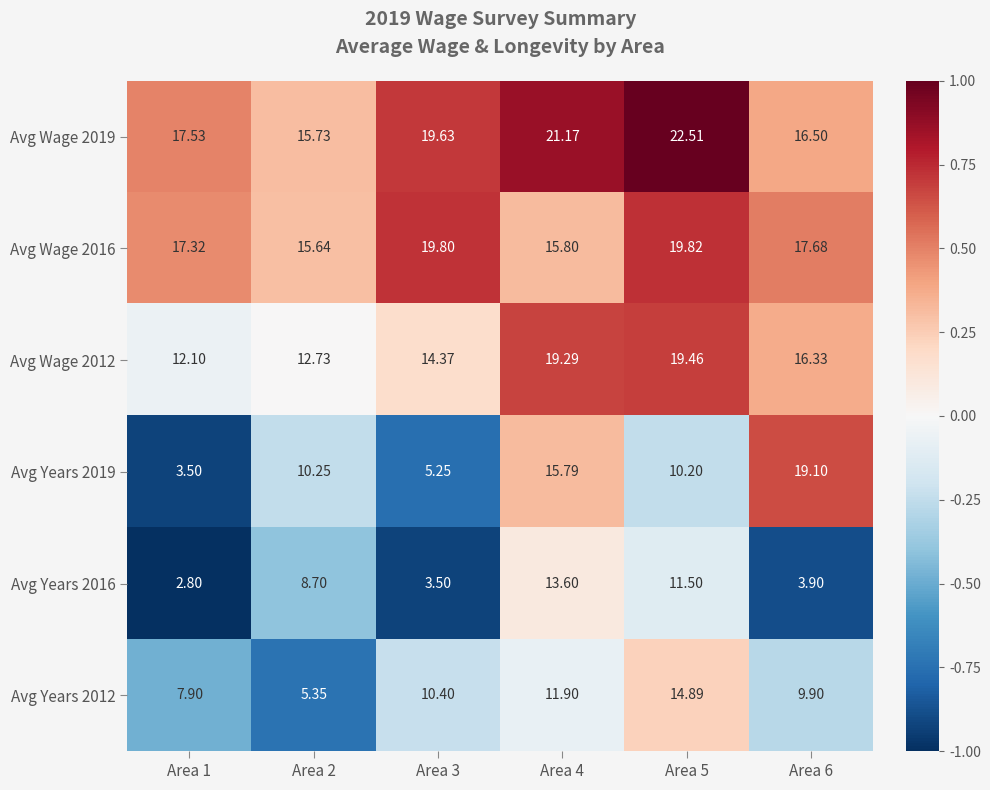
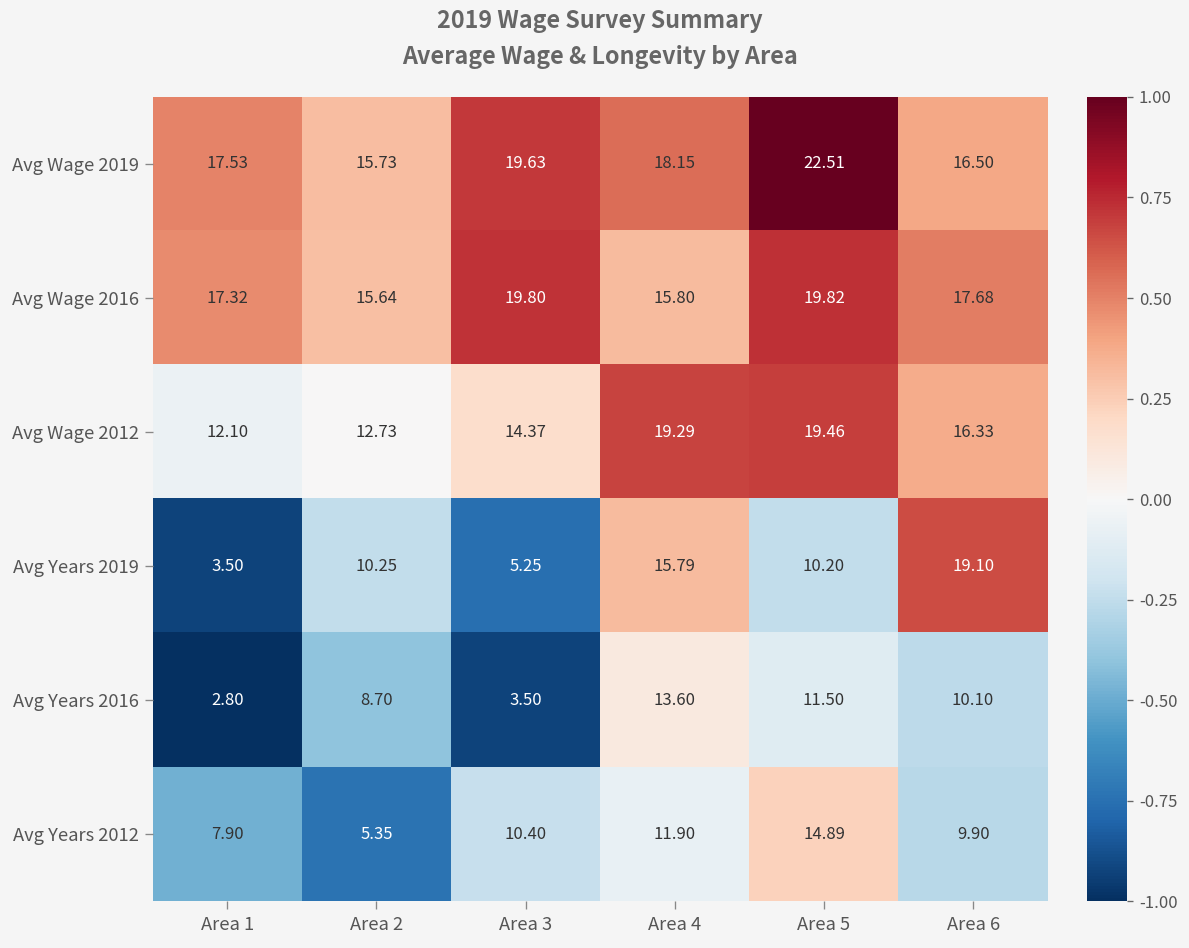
  {
    "Avg Wage 2019": {
      "Area 1": 17.53,
      "Area 2": 15.73,
      "Area 3": 19.63,
-     "Area 4": 21.17,
+     "Area 4": 18.15,
      "Area 5": 22.51,
      "Area 6": 16.50
    },
    "Avg Wage 2016": {
      "Area 1": 17.32,
      "Area 2": 15.64,
      "Area 3": 19.80,
      "Area 4": 15.80,
      "Area 5": 19.82,
      "Area 6": 17.68
    },
    "Avg Wage 2012": {
      "Area 1": 12.10,
      "Area 2": 12.73,
      "Area 3": 14.37,
      "Area 4": 19.29,
      "Area 5": 19.46,
      "Area 6": 16.33
    },
    "Avg Years 2019": {
      "Area 1": 3.50,
      "Area 2": 10.25,
      "Area 3": 5.25,
      "Area 4": 15.79,
      "Area 5": 10.20,
      "Area 6": 19.10
    },
    "Avg Years 2016": {
      "Area 1": 2.80,
      "Area 2": 8.70,
      "Area 3": 3.50,
      "Area 4": 13.60,
      "Area 5": 11.50,
-     "Area 6": 3.90
+     "Area 6": 10.10
    },
    "Avg Years 2012": {
      "Area 1": 7.90,
      "Area 2": 5.35,
      "Area 3": 10.40,
      "Area 4": 11.90,
      "Area 5": 14.89,
      "Area 6": 9.90
    }
  }
